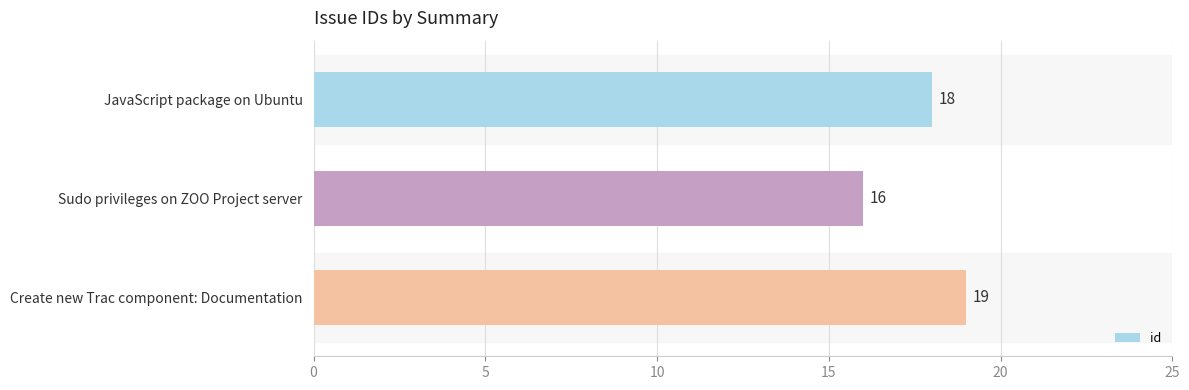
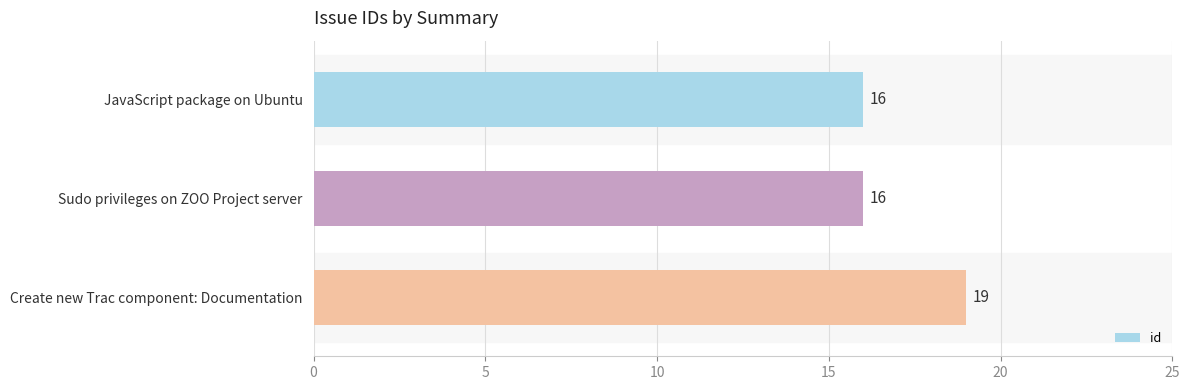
  {
-   "JavaScript package on Ubuntu": 18,
+   "JavaScript package on Ubuntu": 16,
    "Sudo privileges on ZOO Project server": 16,
    "Create new Trac component: Documentation": 19
  }
